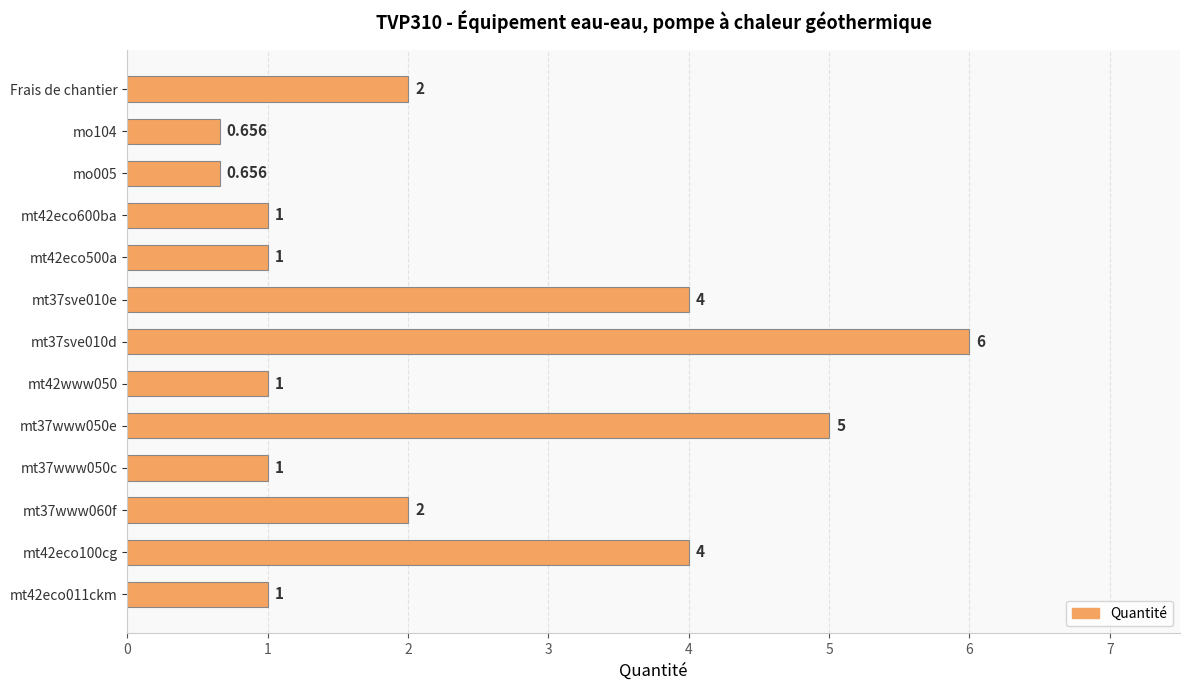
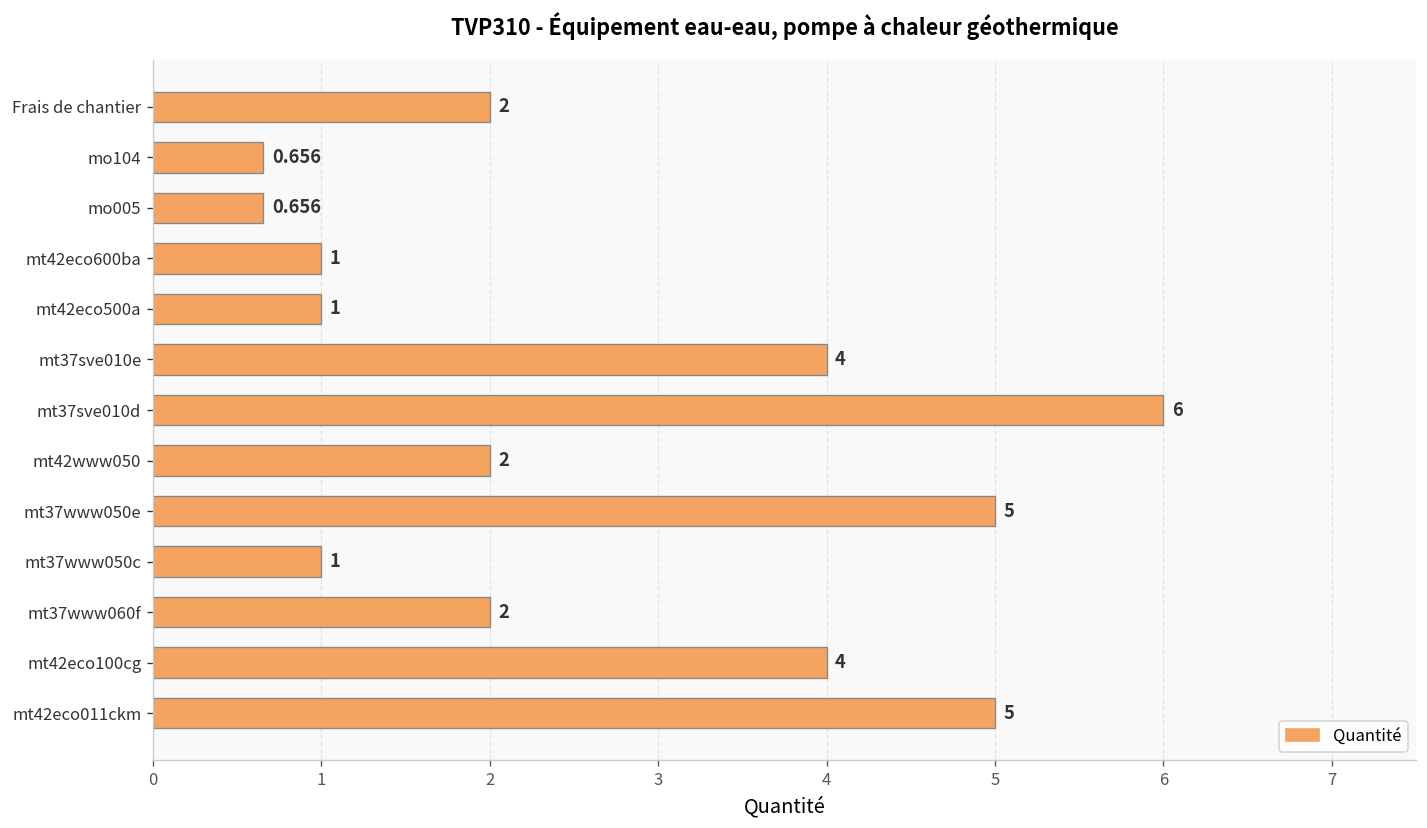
  {
    "Frais de chantier": 2,
    "mo104": 0.656,
    "mo005": 0.656,
    "mt42eco600ba": 1,
    "mt42eco500a": 1,
    "mt37sve010e": 4,
    "mt37sve010d": 6,
-   "mt42www050": 1,
+   "mt42www050": 2,
    "mt37www050e": 5,
    "mt37www050c": 1,
    "mt37www060f": 2,
    "mt42eco100cg": 4,
-   "mt42eco011ckm": 1
+   "mt42eco011ckm": 5
  }
